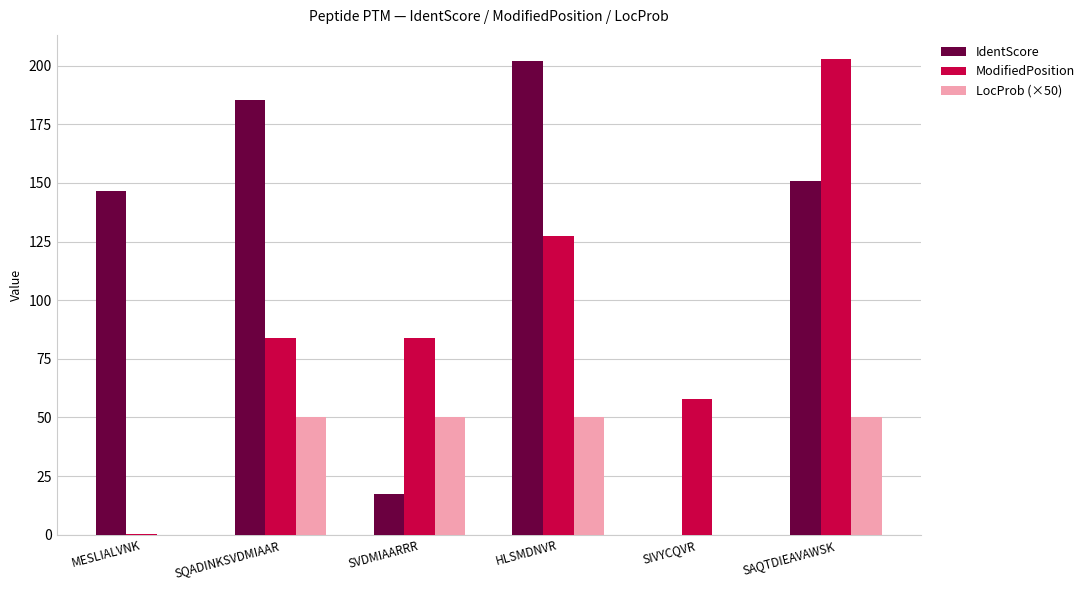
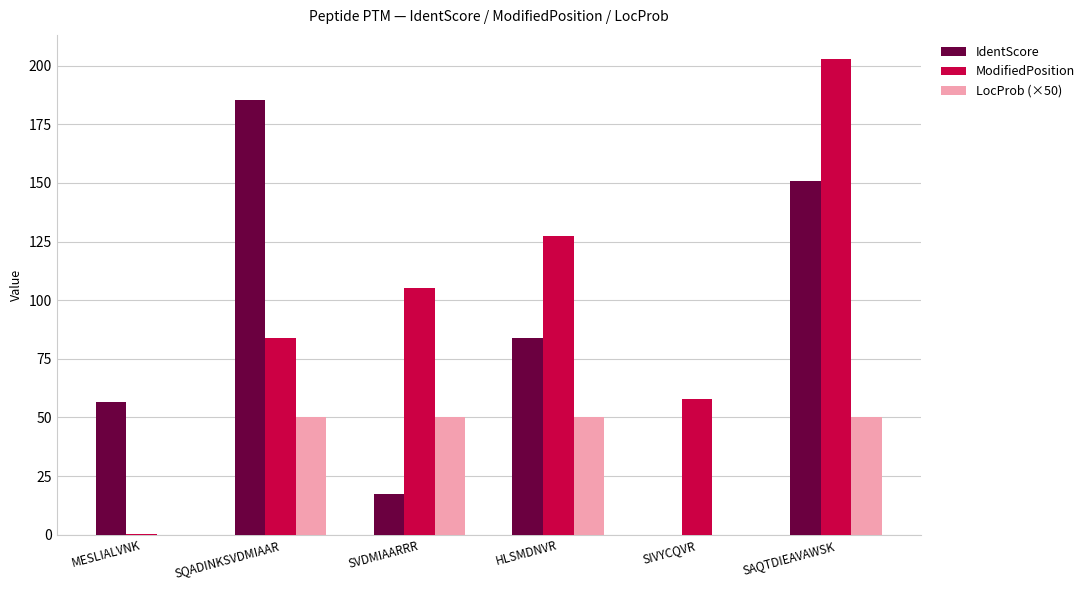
  {
    "IdentScore": {
-     "MESLIALVNK": 146,
+     "MESLIALVNK": 57,
      "SQADINKSVDMIAAR": 185,
      "SVDMIAARRR": 17,
-     "HLSMDNVR": 202,
+     "HLSMDNVR": 84,
      "SIVYCQVR": 0,
      "SAQTDIEAVAWSK": 151
    },
    "ModifiedPosition": {
      "SQADINKSVDMIAAR": 84,
-     "SVDMIAARRR": 84,
+     "SVDMIAARRR": 105,
      "HLSMDNVR": 127,
      "SIVYCQVR": 58,
      "SAQTDIEAVAWSK": 203
    },
    "LocProb (×50)": {
      "MESLIALVNK": 0,
      "SQADINKSVDMIAAR": 50,
      "SVDMIAARRR": 50,
      "HLSMDNVR": 50,
      "SIVYCQVR": 0,
      "SAQTDIEAVAWSK": 50
    }
  }
